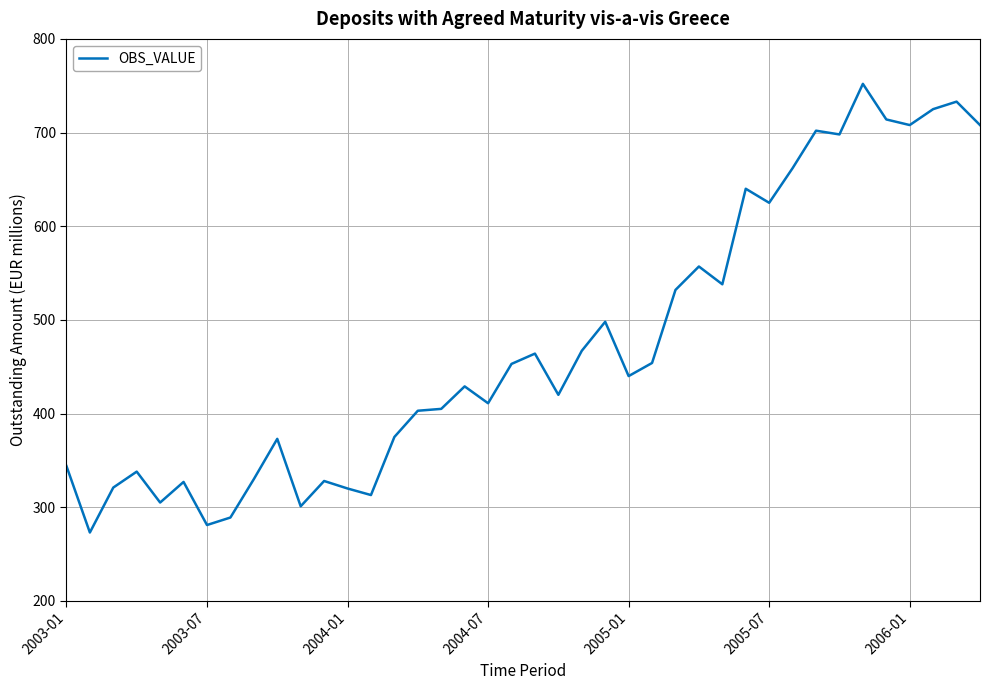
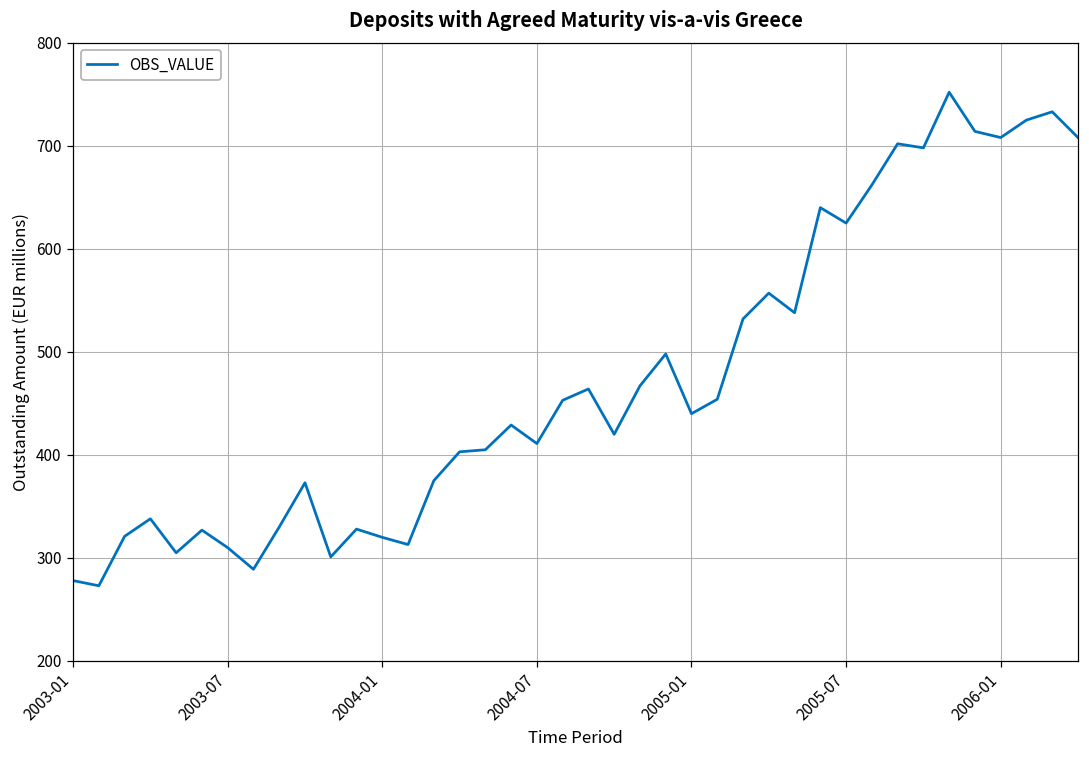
  {
-   "2003-01": 340,
-   "2003-07": 280,
+   "2003-01": 280,
+   "2003-07": 310,
    "2004-01": 320,
    "2004-07": 410,
    "2005-01": 440,
    "2005-07": 630,
    "2006-01": 710
  }
